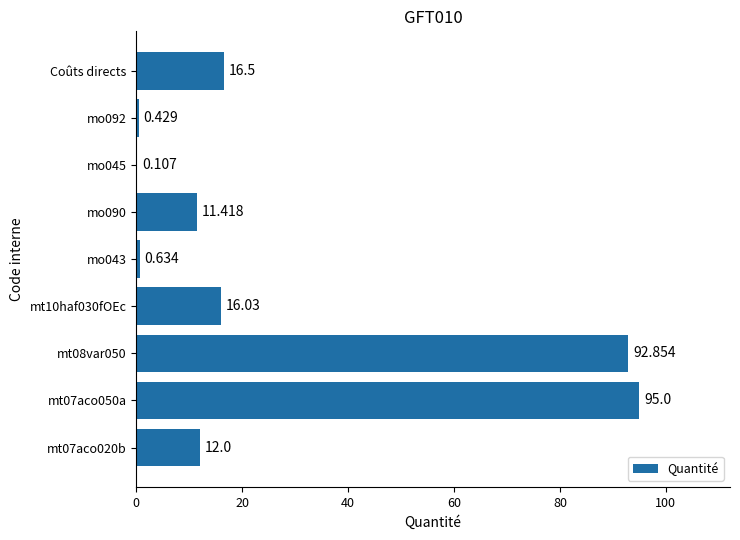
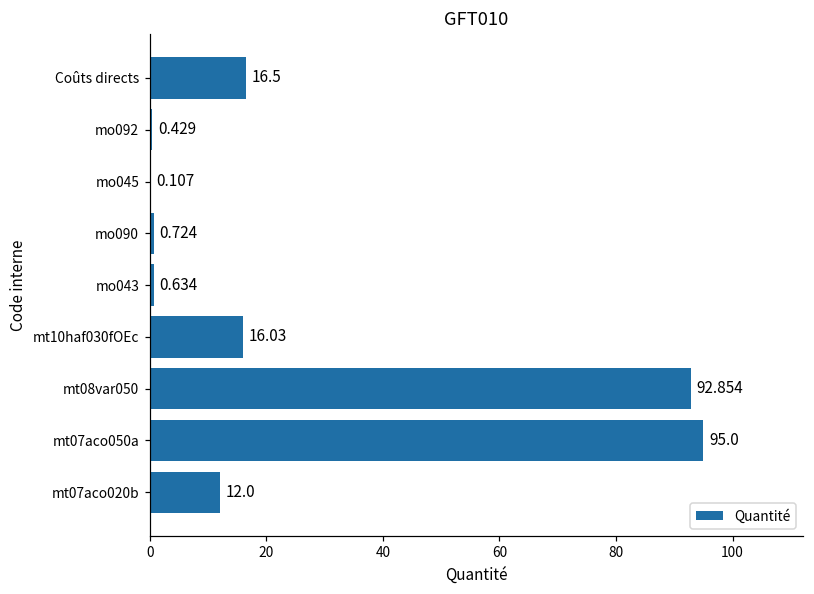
  {
    "Coûts directs": 16.5,
    "mo092": 0.429,
    "mo045": 0.107,
-   "mo090": 11.418,
+   "mo090": 0.724,
    "mo043": 0.634,
    "mt10haf030fOEc": 16.03,
    "mt08var050": 92.854,
    "mt07aco050a": 95.0,
    "mt07aco020b": 12.0
  }
